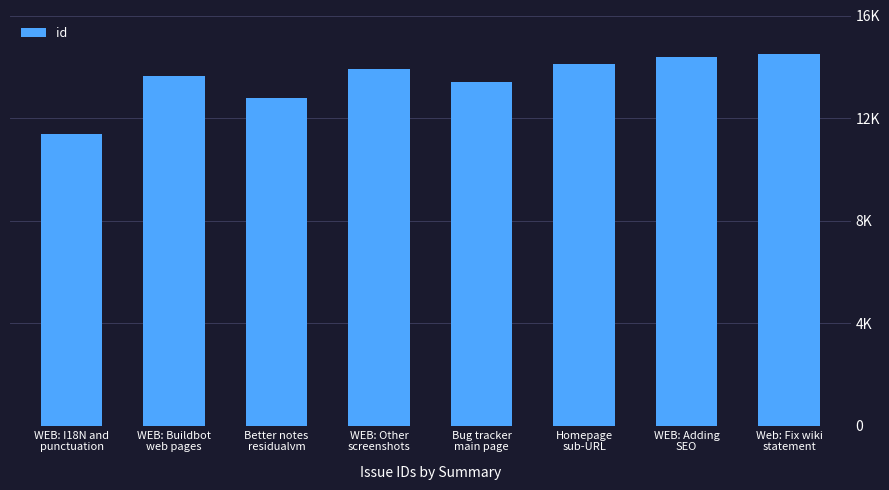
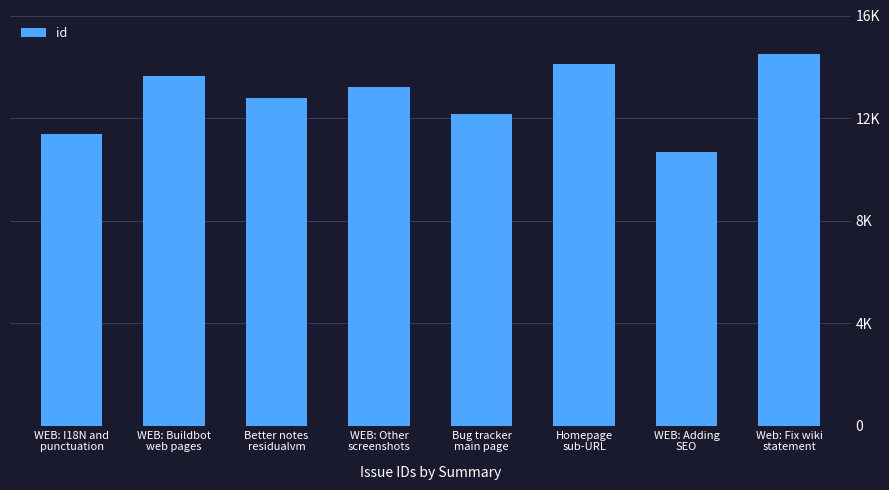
  {
    "WEB: I18N and punctuation": 11400,
    "WEB: Buildbot web pages": 13700,
    "Better notes residualvm": 12800,
-   "WEB: Other screenshots": 13900,
-   "Bug tracker main page": 13400,
+   "WEB: Other screenshots": 13200,
+   "Bug tracker main page": 12200,
    "Homepage sub-URL": 14100,
-   "WEB: Adding SEO": 14400,
+   "WEB: Adding SEO": 10700,
    "Web: Fix wiki statement": 14500
  }
